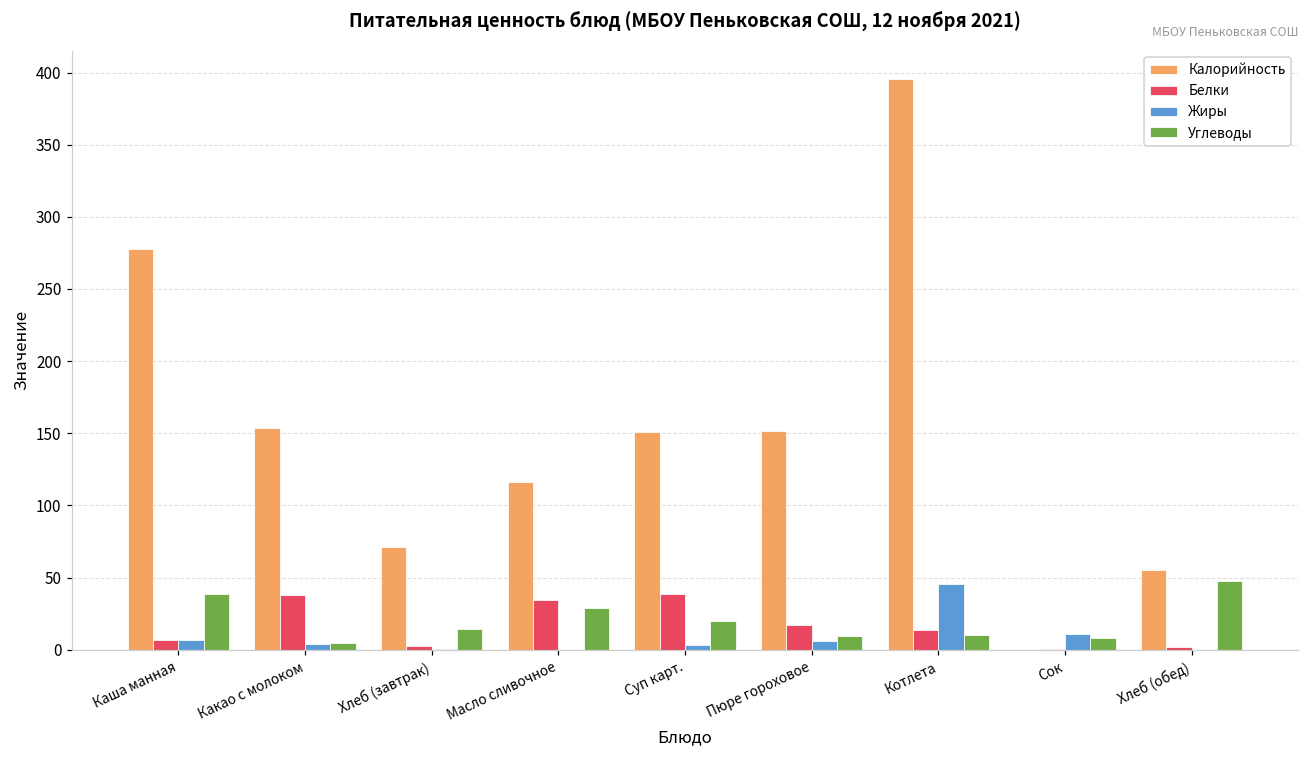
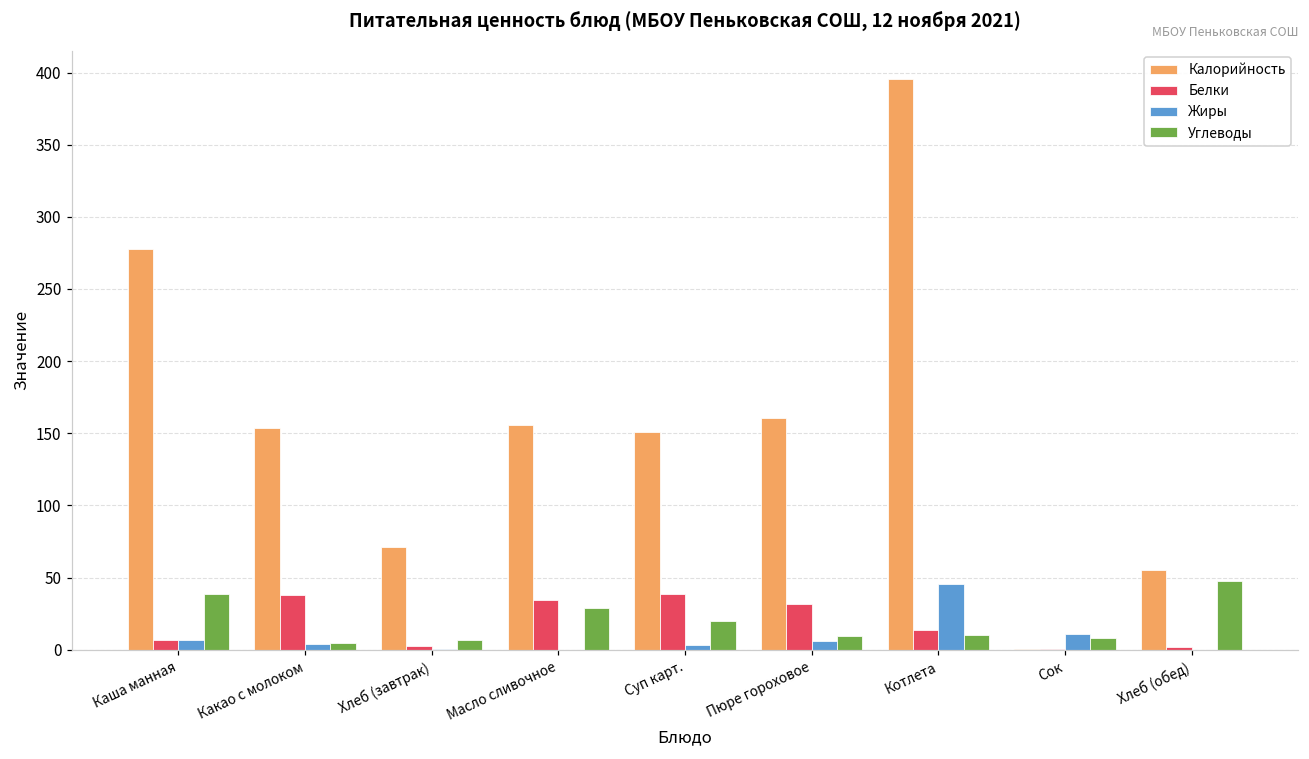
  {
    "Калорийность": {
      "Каша манная": 278,
      "Какао с молоком": 154,
      "Хлеб (завтрак)": 71,
-     "Масло сливочное": 116,
+     "Масло сливочное": 156,
      "Суп карт.": 151,
-     "Пюре гороховое": 152,
+     "Пюре гороховое": 160,
      "Котлета": 395,
      "Хлеб (обед)": 55
    },
    "Белки": {
      "Каша манная": 7,
      "Какао с молоком": 38,
      "Хлеб (завтрак)": 2,
      "Масло сливочное": 34,
      "Суп карт.": 38,
-     "Пюре гороховое": 17,
+     "Пюре гороховое": 32,
      "Котлета": 14,
      "Хлеб (обед)": 2
    },
    "Жиры": {
      "Каша манная": 7,
      "Какао с молоком": 4,
      "Масло сливочное": 0,
      "Суп карт.": 3,
      "Пюре гороховое": 6,
      "Котлета": 46,
      "Сок": 11,
      "Хлеб (обед)": 0
    },
    "Углеводы": {
      "Каша манная": 39,
      "Какао с молоком": 5,
-     "Хлеб (завтрак)": 15,
+     "Хлеб (завтрак)": 7,
      "Масло сливочное": 29,
      "Суп карт.": 20,
      "Пюре гороховое": 10,
      "Котлета": 10,
      "Сок": 8,
      "Хлеб (обед)": 47
    }
  }
